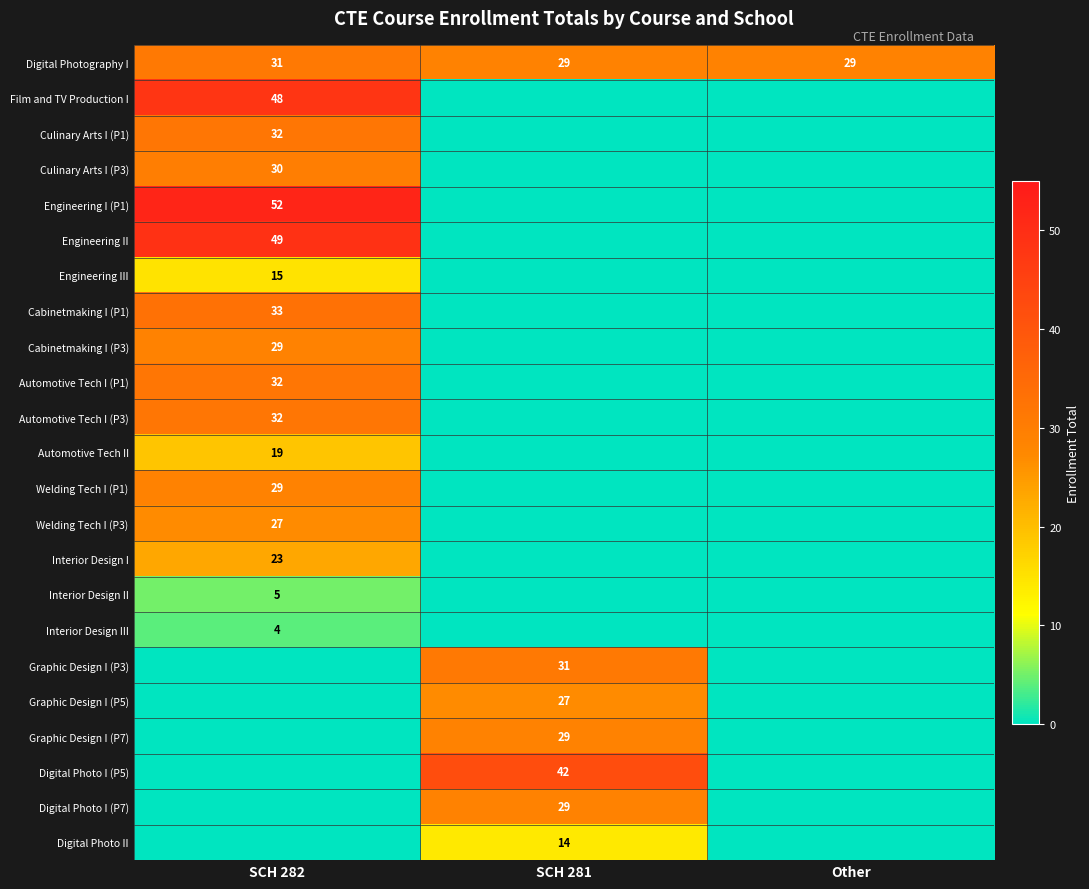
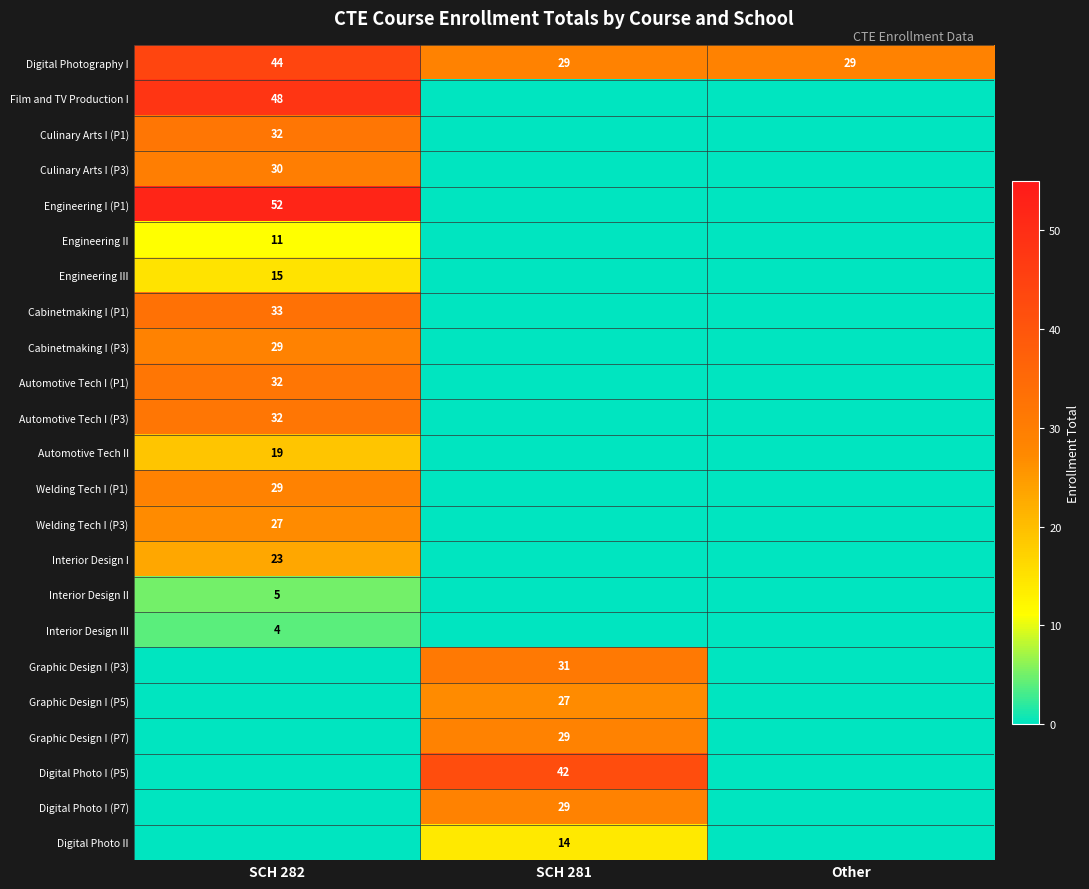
  {
    "Digital Photography I": {
-     "SCH 282": 31,
+     "SCH 282": 44,
      "SCH 281": 29,
      "Other": 29
    },
    "Film and TV Production I": {
      "SCH 282": 48
    },
    "Culinary Arts I (P1)": {
      "SCH 282": 32
    },
    "Culinary Arts I (P3)": {
      "SCH 282": 30
    },
    "Engineering I (P1)": {
      "SCH 282": 52
    },
    "Engineering II": {
-     "SCH 282": 49
+     "SCH 282": 11
    },
    "Engineering III": {
      "SCH 282": 15
    },
    "Cabinetmaking I (P1)": {
      "SCH 282": 33
    },
    "Cabinetmaking I (P3)": {
      "SCH 282": 29
    },
    "Automotive Tech I (P1)": {
      "SCH 282": 32
    },
    "Automotive Tech I (P3)": {
      "SCH 282": 32
    },
    "Automotive Tech II": {
      "SCH 282": 19
    },
    "Welding Tech I (P1)": {
      "SCH 282": 29
    },
    "Welding Tech I (P3)": {
      "SCH 282": 27
    },
    "Interior Design I": {
      "SCH 282": 23
    },
    "Interior Design II": {
      "SCH 282": 5
    },
    "Interior Design III": {
      "SCH 282": 4
    },
    "Graphic Design I (P3)": {
      "SCH 281": 31
    },
    "Graphic Design I (P5)": {
      "SCH 281": 27
    },
    "Graphic Design I (P7)": {
      "SCH 281": 29
    },
    "Digital Photo I (P5)": {
      "SCH 281": 42
    },
    "Digital Photo I (P7)": {
      "SCH 281": 29
    },
    "Digital Photo II": {
      "SCH 281": 14
    }
  }
